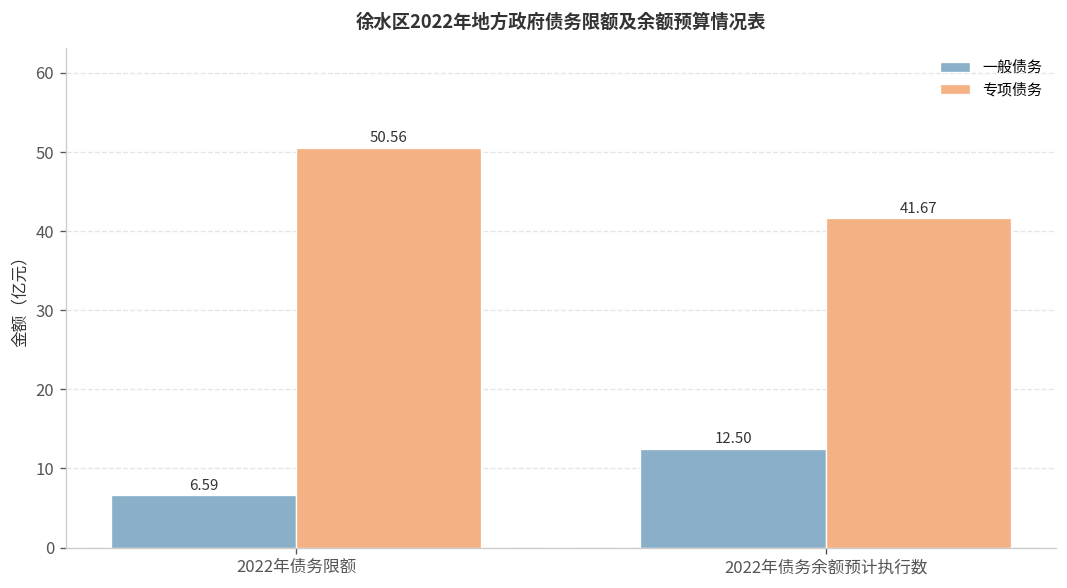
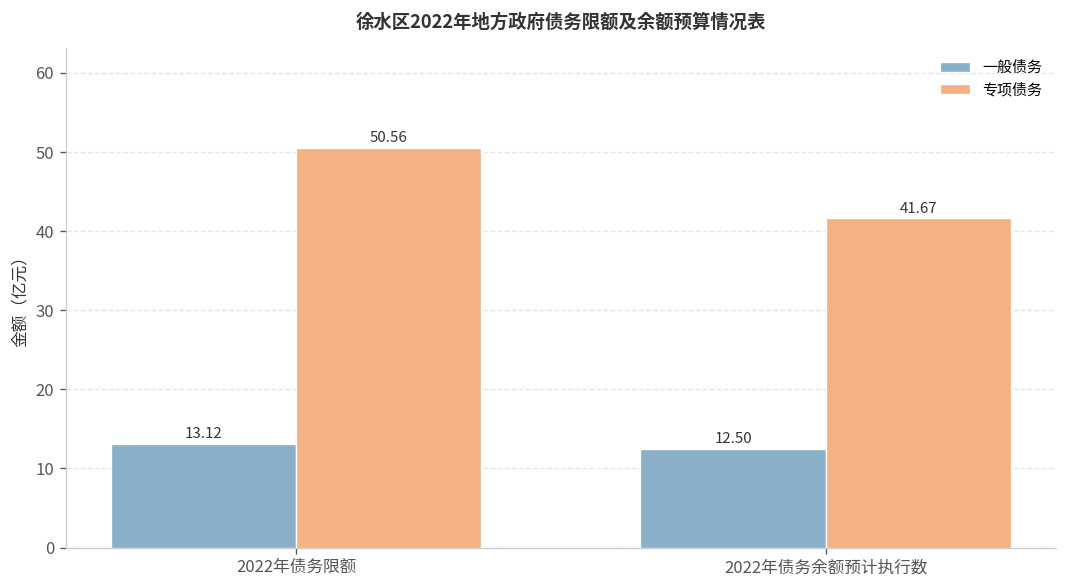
  {
    "一般债务": {
-     "2022年债务限额": 6.59,
+     "2022年债务限额": 13.12,
      "2022年债务余额预计执行数": 12.50
    },
    "专项债务": {
      "2022年债务限额": 50.56,
      "2022年债务余额预计执行数": 41.67
    }
  }
